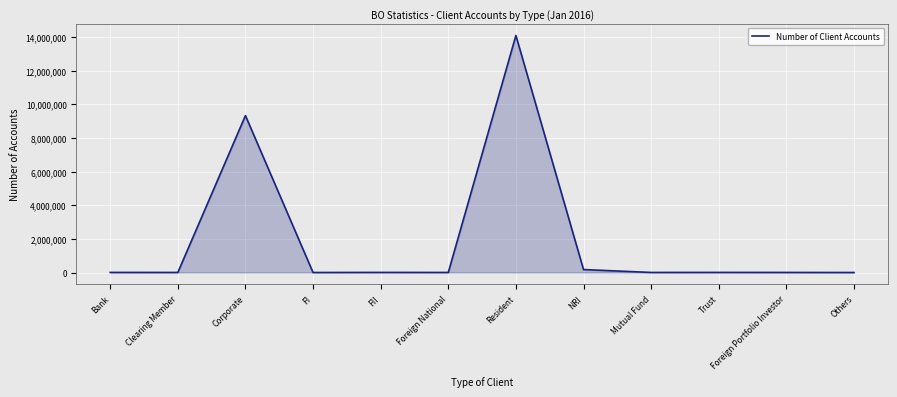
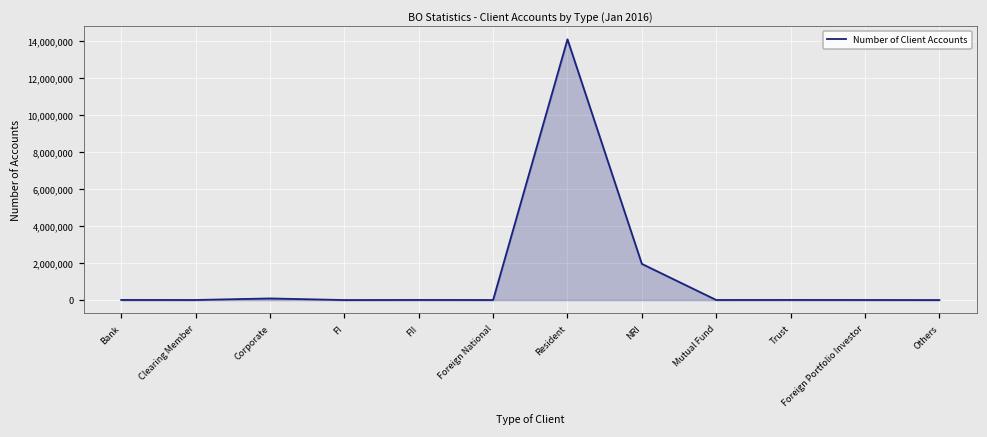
  {
    "Bank": "0",
    "Clearing Member": "0",
-   "Corporate": "9,300,000",
+   "Corporate": "100,000",
    "FI": "0",
    "FII": "0",
    "Foreign National": "0",
    "Resident": "14,100,000",
-   "NRI": "200,000",
+   "NRI": "2,000,000",
    "Mutual Fund": "0",
    "Trust": "0",
    "Foreign Portfolio Investor": "0",
    "Others": "0"
  }
